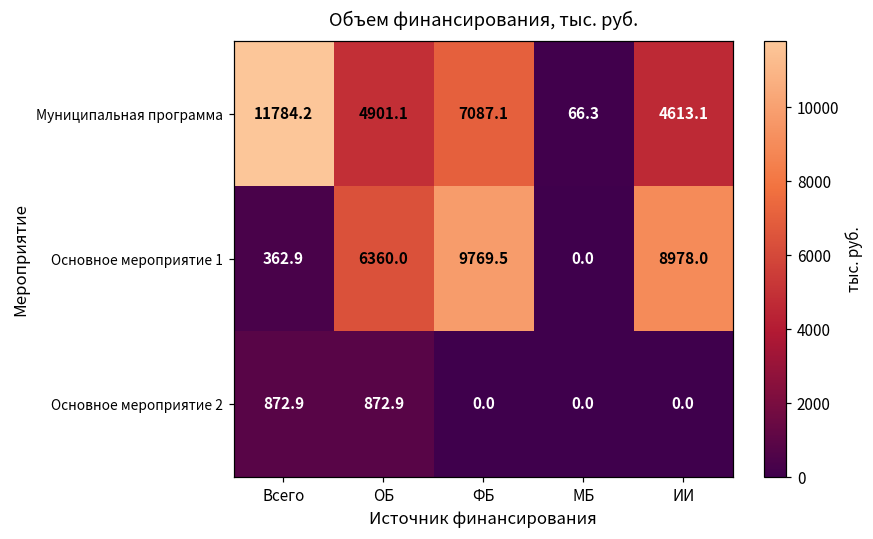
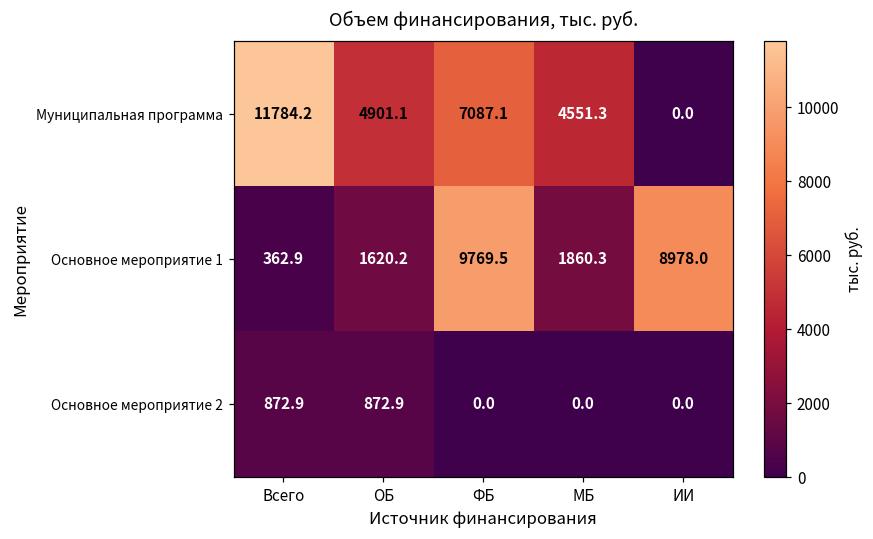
  {
    "Муниципальная программа": {
      "Всего": 11784.2,
      "ОБ": 4901.1,
      "ФБ": 7087.1,
-     "МБ": 66.3,
-     "ИИ": 4613.1
+     "МБ": 4551.3,
+     "ИИ": 0.0
    },
    "Основное мероприятие 1": {
      "Всего": 362.9,
-     "ОБ": 6360.0,
+     "ОБ": 1620.2,
      "ФБ": 9769.5,
-     "МБ": 0.0,
+     "МБ": 1860.3,
      "ИИ": 8978.0
    },
    "Основное мероприятие 2": {
      "Всего": 872.9,
      "ОБ": 872.9,
      "ФБ": 0.0,
      "МБ": 0.0,
      "ИИ": 0.0
    }
  }
